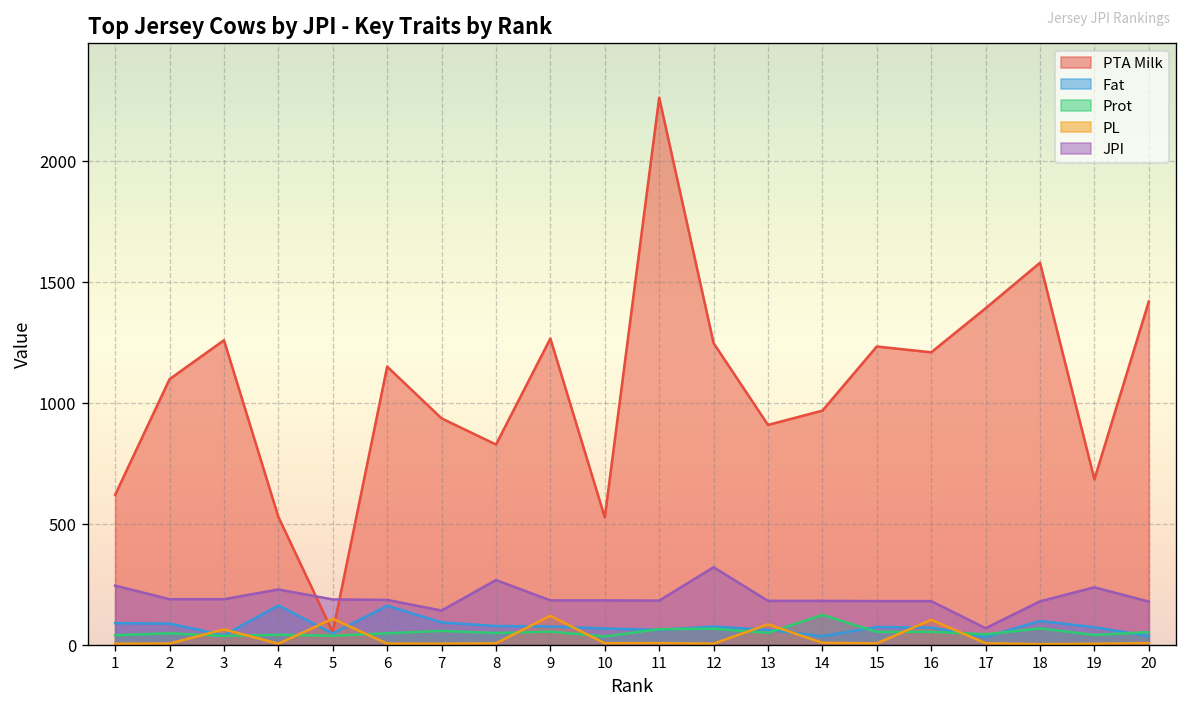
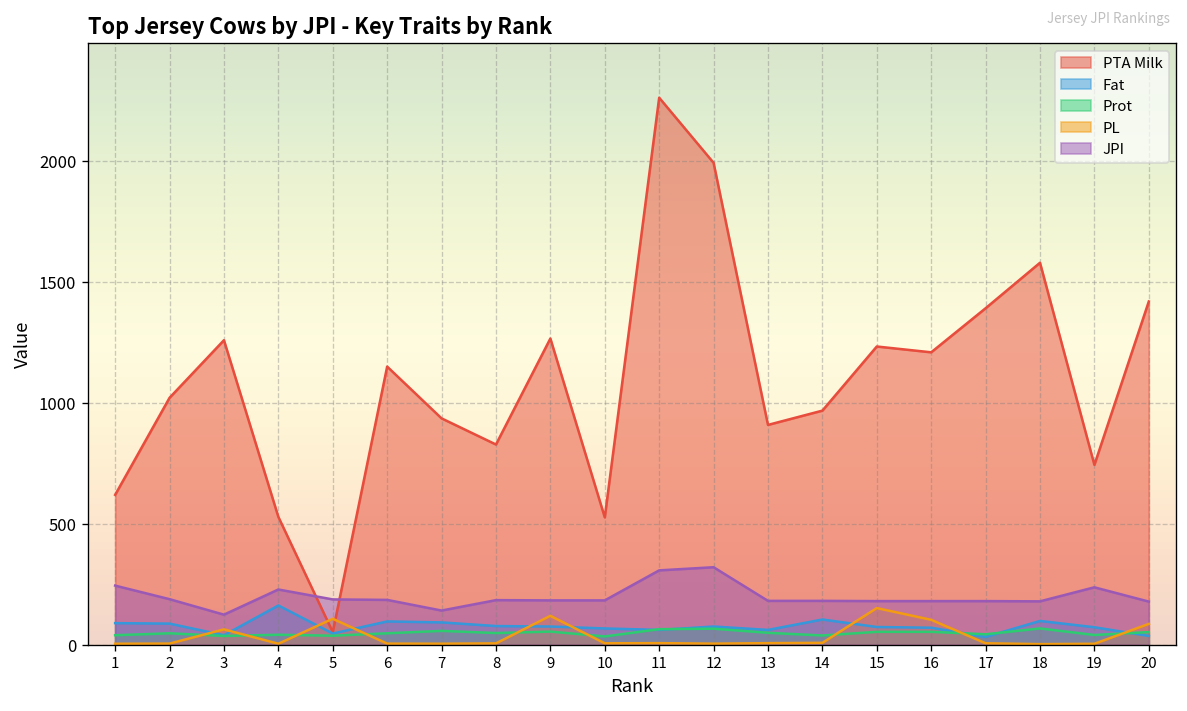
  {
    "PTA Milk": {
      "1": 620,
-     "2": 1100,
+     "2": 1020,
      "3": 1260,
      "4": 530,
      "6": 1150,
      "7": 940,
      "8": 830,
      "9": 1270,
      "10": 530,
      "11": 2260,
-     "12": 1250,
+     "12": 1990,
      "13": 910,
      "14": 970,
      "15": 1230,
      "16": 1210,
      "17": 1390,
      "18": 1580,
-     "19": 680,
+     "19": 740,
      "20": 1420
    },
    "Fat": {
      "1": 90,
      "2": 90,
      "4": 160,
-     "6": 160,
+     "6": 100,
      "7": 90,
      "8": 80,
      "9": 80,
      "10": 70,
-     "14": 40,
+     "14": 100,
      "15": 70,
      "16": 70,
      "18": 100,
      "19": 70,
      "20": 40
    },
    "Prot": {
      "1": 40,
      "2": 50,
      "4": 40,
      "6": 50,
      "7": 60,
      "8": 50,
      "9": 50,
      "10": 30,
-     "14": 120,
+     "14": 40,
      "15": 50,
      "16": 50,
      "18": 70,
      "19": 40,
      "20": 50
    },
    "PL": {
      "1": 0,
      "2": 0,
      "3": 60,
      "4": 0,
      "5": 110,
      "6": 0,
      "7": 0,
      "8": 10,
      "9": 120,
      "10": 10,
      "11": 10,
      "12": 0,
-     "13": 80,
+     "13": 10,
      "14": 10,
-     "15": 10,
+     "15": 150,
      "16": 100,
      "17": 10,
      "18": 0,
      "19": 0,
-     "20": 10
+     "20": 90
    },
    "JPI": {
      "1": 240,
      "2": 190,
-     "3": 190,
+     "3": 120,
      "4": 230,
      "5": 190,
      "6": 190,
      "7": 140,
-     "8": 270,
+     "8": 180,
      "9": 180,
      "10": 180,
-     "11": 180,
+     "11": 310,
      "12": 320,
      "13": 180,
      "14": 180,
      "15": 180,
      "16": 180,
-     "17": 70,
+     "17": 180,
      "18": 180,
      "19": 240,
      "20": 180
    }
  }
